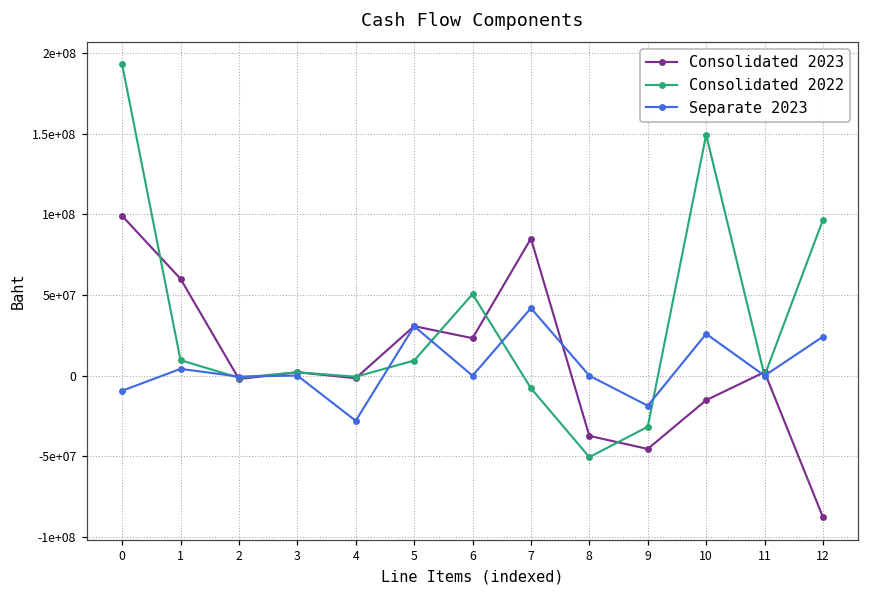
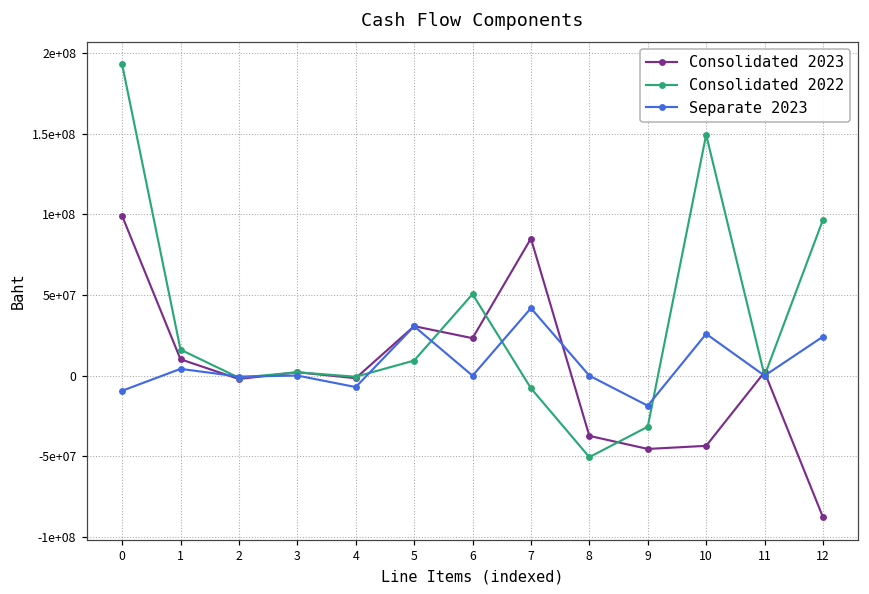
  {
    "Consolidated 2023": {
      "0": 99000000,
-     "1": 60000000,
+     "1": 10000000,
      "6": 23000000,
      "7": 85000000,
      "8": -37000000,
      "9": -45000000,
-     "10": -15000000,
+     "10": -43000000,
      "11": 2000000,
      "12": -88000000
    },
    "Consolidated 2022": {
      "0": 193000000,
-     "1": 10000000,
+     "1": 16000000,
      "5": 9000000,
      "6": 51000000,
      "7": -8000000,
      "8": -50000000,
      "9": -32000000,
      "10": 149000000,
      "12": 97000000
    },
    "Separate 2023": {
      "0": -9000000,
      "1": 4000000,
      "3": 0,
-     "4": -28000000,
+     "4": -7000000,
      "6": 0,
      "7": 42000000,
      "8": 0,
      "9": -19000000,
      "10": 26000000,
      "12": 24000000
    }
  }
